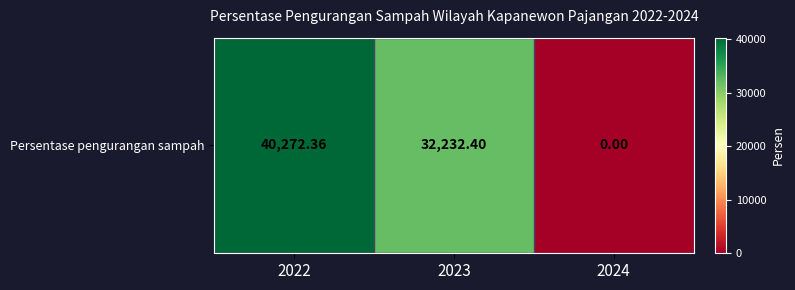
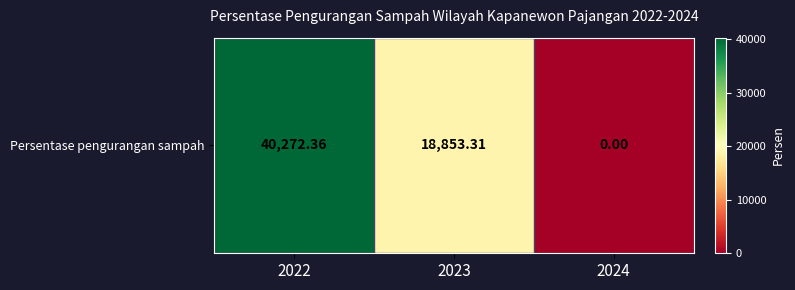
  {
    "Persentase pengurangan sampah": {
      "2022": "40,272.36",
-     "2023": "32,232.40",
+     "2023": "18,853.31",
      "2024": "0.00"
    }
  }
